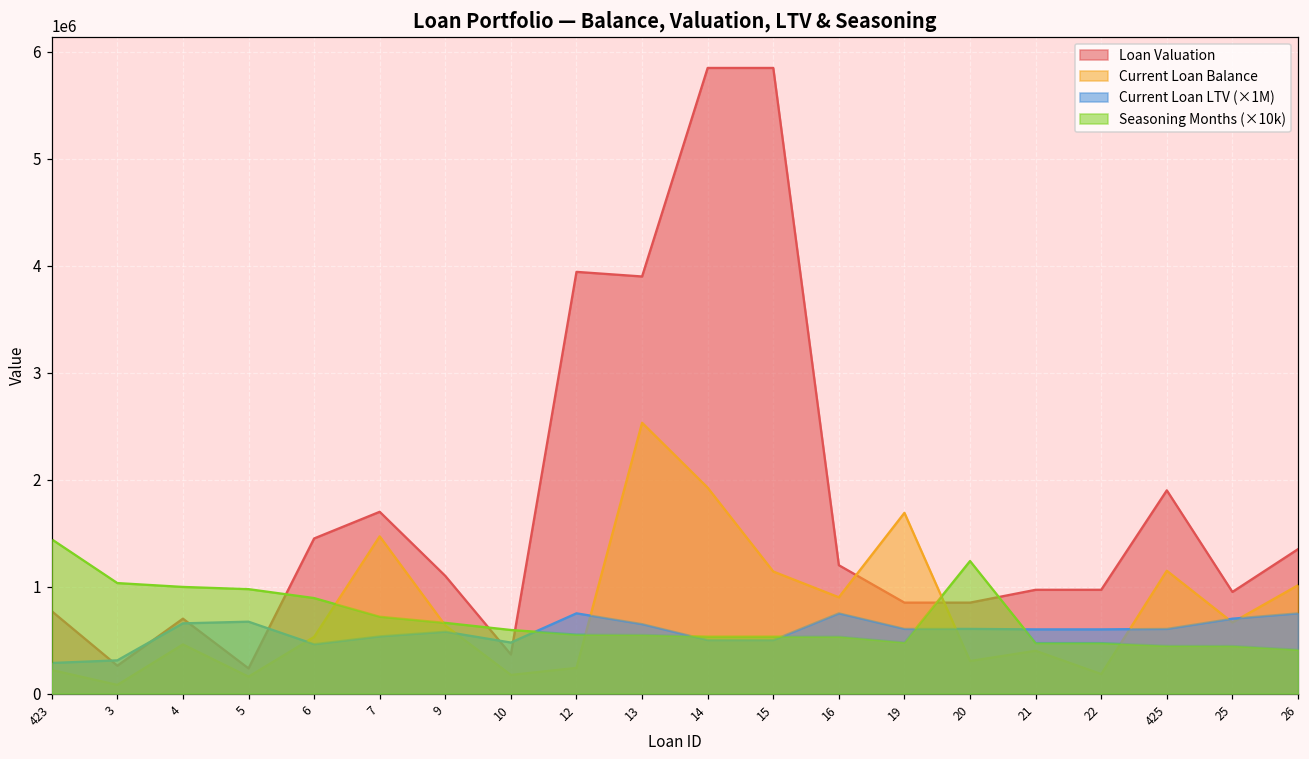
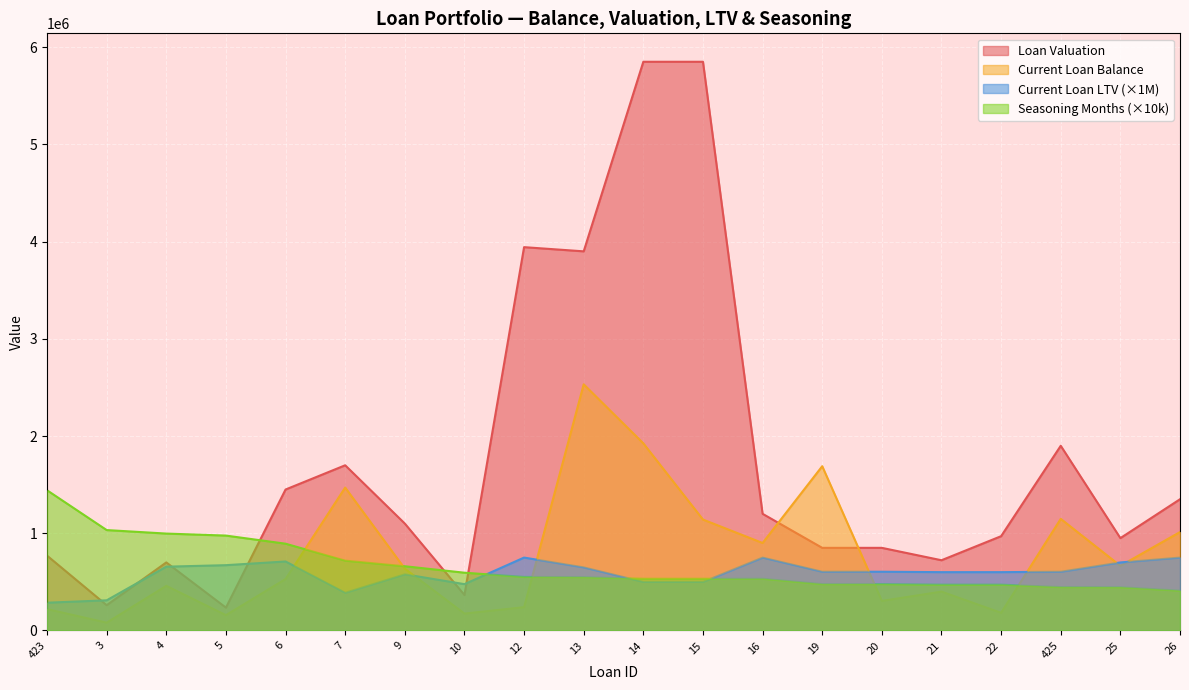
  {
    "Loan Valuation": {
      "423": 800000,
      "3": 300000,
      "4": 700000,
      "5": 200000,
      "6": 1500000,
      "7": 1700000,
      "9": 1100000,
      "10": 400000,
      "12": 3900000,
      "13": 3900000,
      "14": 5900000,
      "15": 5900000,
      "16": 1200000,
      "19": 900000,
      "20": 900000,
-     "21": 1000000,
+     "21": 700000,
      "22": 1000000,
      "425": 1900000,
      "25": 1000000,
      "26": 1400000
    },
    "Current Loan Balance": {
      "423": 200000,
      "3": 100000,
      "4": 500000,
      "5": 200000,
      "6": 500000,
      "7": 1500000,
      "10": 200000,
      "12": 200000,
      "13": 2500000,
      "14": 1900000,
      "15": 1100000,
      "16": 900000,
      "19": 1700000,
      "20": 300000,
      "21": 400000,
      "22": 200000,
      "425": 1100000,
      "25": 700000,
      "26": 1000000
    },
    "Current Loan LTV (×1M)": {
      "423": 300000,
      "3": 300000,
      "4": 700000,
      "5": 700000,
-     "6": 500000,
-     "7": 500000,
+     "6": 700000,
+     "7": 400000,
      "9": 600000,
      "10": 500000,
      "12": 800000,
      "13": 600000,
      "14": 500000,
      "15": 500000,
      "16": 800000,
      "19": 600000,
      "20": 600000,
      "21": 600000,
      "22": 600000,
      "425": 600000,
      "25": 700000,
      "26": 800000
    },
    "Seasoning Months (×10k)": {
      "423": 1400000,
      "3": 1000000,
      "4": 1000000,
      "5": 1000000,
      "6": 900000,
      "7": 700000,
      "10": 600000,
      "12": 600000,
      "13": 500000,
      "14": 500000,
      "15": 500000,
      "16": 500000,
      "19": 500000,
-     "20": 1200000,
+     "20": 500000,
      "21": 500000,
      "22": 500000,
      "425": 400000,
      "25": 400000,
      "26": 400000
    }
  }
